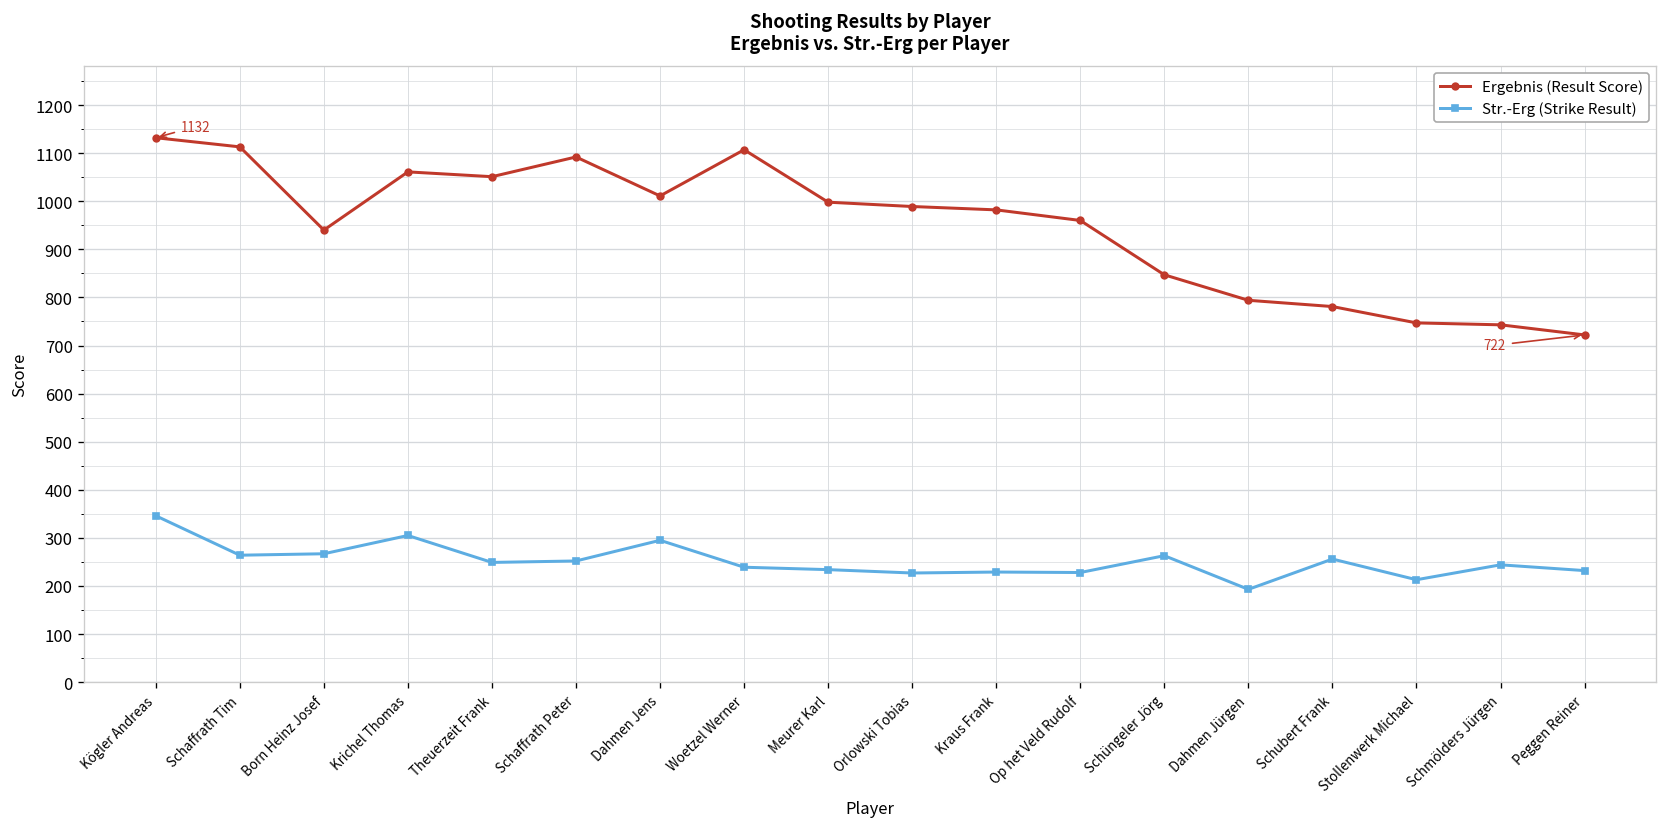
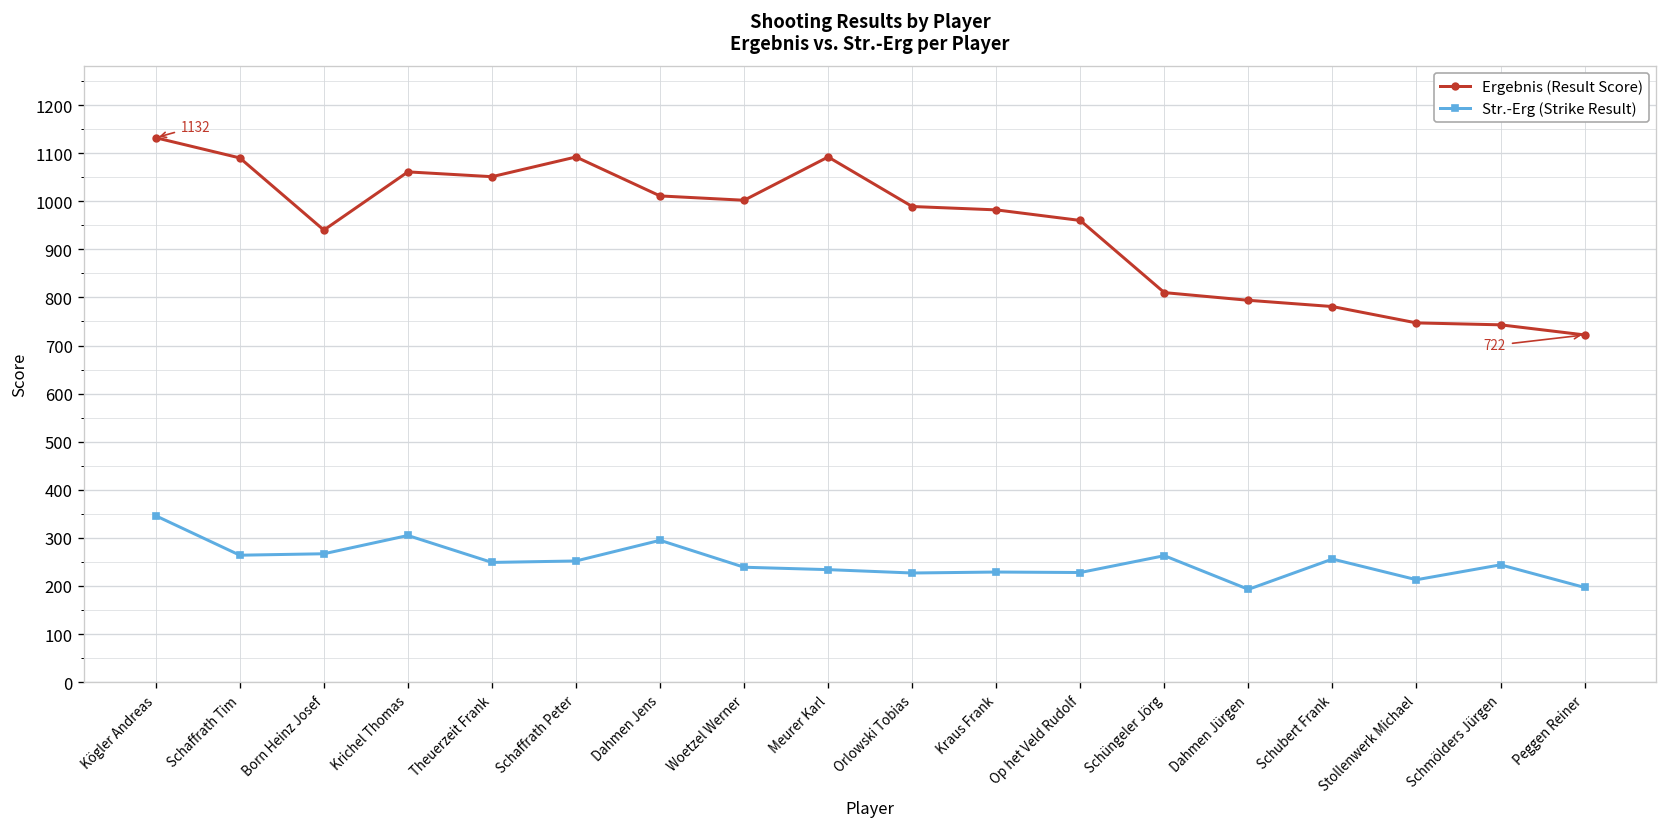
  {
    "Ergebnis (Result Score)": {
-     "Schaffrath Tim": 1110,
+     "Schaffrath Tim": 1090,
      "Born Heinz Josef": 940,
      "Krichel Thomas": 1060,
      "Theuerzeit Frank": 1050,
      "Schaffrath Peter": 1090,
      "Dahmen Jens": 1010,
-     "Woetzel Werner": 1110,
-     "Meurer Karl": 1000,
+     "Woetzel Werner": 1000,
+     "Meurer Karl": 1090,
      "Orlowski Tobias": 990,
      "Kraus Frank": 980,
      "Op het Veld Rudolf": 960,
-     "Schüngeler Jörg": 850,
+     "Schüngeler Jörg": 810,
      "Dahmen Jürgen": 790,
      "Schubert Frank": 780,
      "Stollenwerk Michael": 750,
      "Schmölders Jürgen": 740
    },
    "Str.-Erg (Strike Result)": {
      "Kögler Andreas": 350,
      "Schaffrath Tim": 260,
      "Born Heinz Josef": 270,
      "Krichel Thomas": 310,
      "Theuerzeit Frank": 250,
      "Schaffrath Peter": 250,
      "Dahmen Jens": 300,
      "Woetzel Werner": 240,
      "Meurer Karl": 230,
      "Orlowski Tobias": 230,
      "Kraus Frank": 230,
      "Op het Veld Rudolf": 230,
      "Schüngeler Jörg": 260,
      "Dahmen Jürgen": 190,
      "Schubert Frank": 260,
      "Stollenwerk Michael": 210,
      "Schmölders Jürgen": 240,
-     "Peggen Reiner": 230
+     "Peggen Reiner": 200
    }
  }
